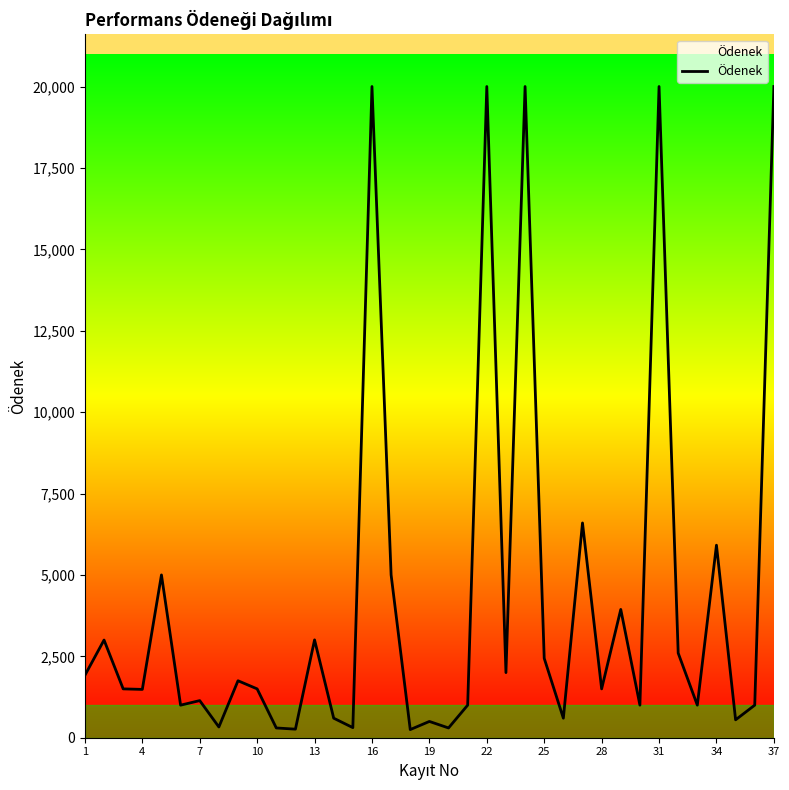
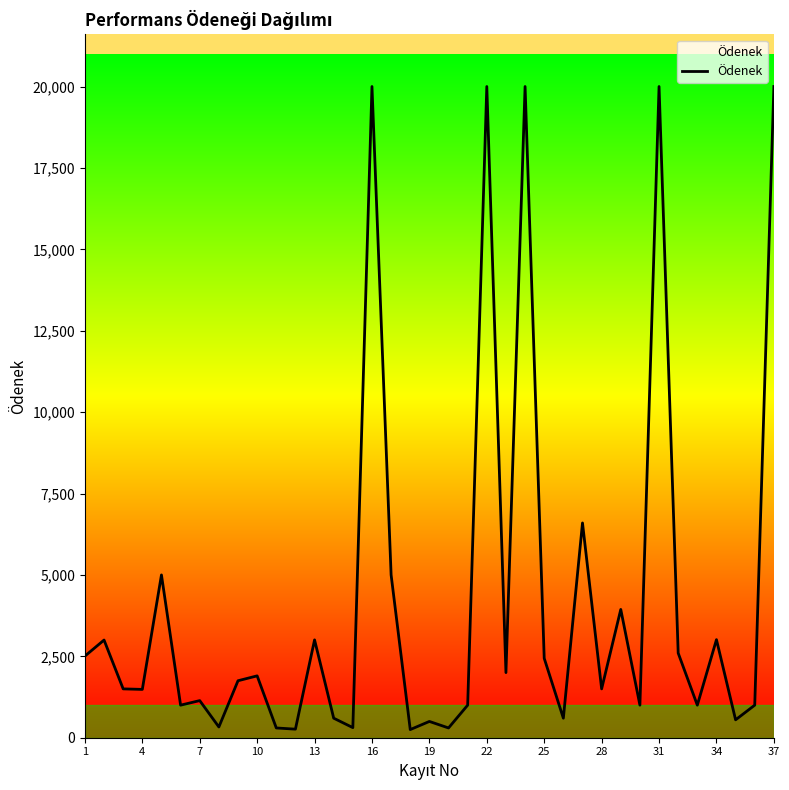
  {
-   "1": "1,900",
+   "1": "2,500",
    "4": "1,500",
    "7": "1,100",
-   "10": "1,500",
+   "10": "1,900",
    "13": "3,000",
    "16": "20,000",
    "22": "20,000",
    "25": "2,400",
    "28": "1,500",
    "31": "20,000",
-   "34": "5,900",
+   "34": "3,000",
    "37": "20,000"
  }
